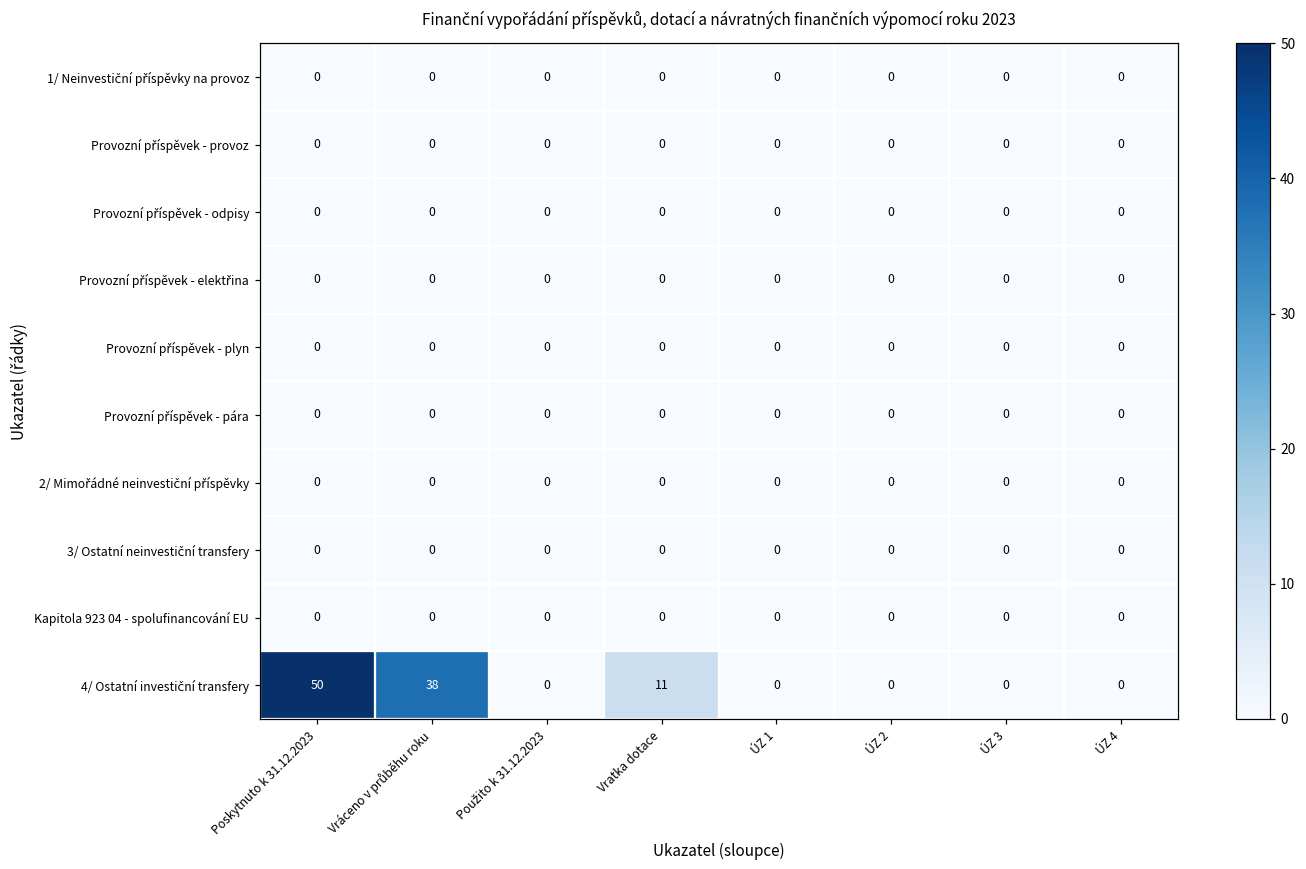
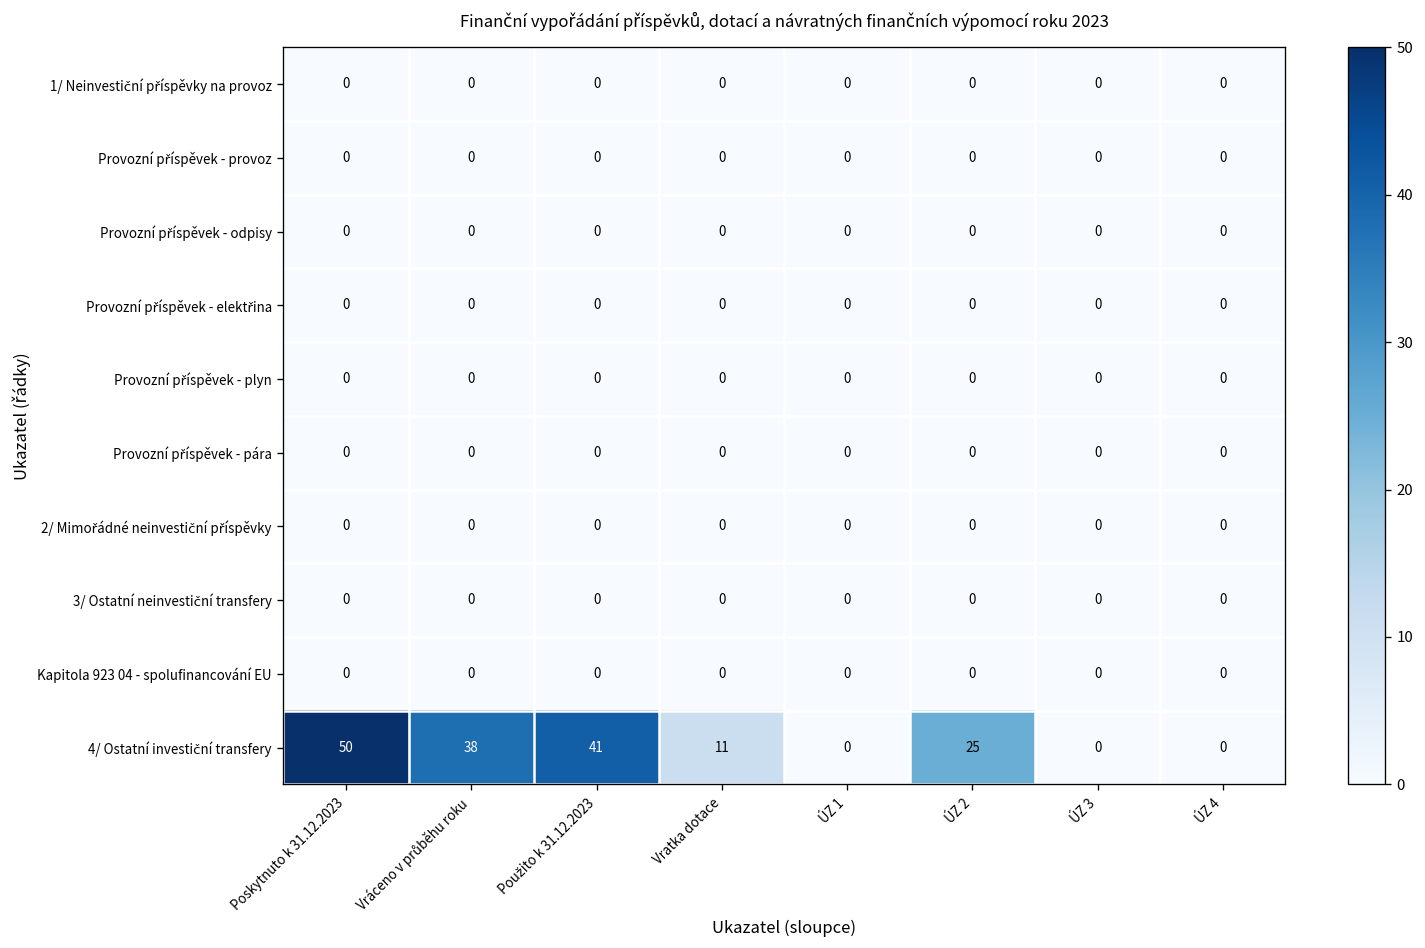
  {
    "1/ Neinvestiční příspěvky na provoz": {
      "Poskytnuto k 31.12.2023": 0,
      "Vráceno v průběhu roku": 0,
      "Použito k 31.12.2023": 0,
      "Vratka dotace": 0,
      "ÚZ 1": 0,
      "ÚZ 2": 0,
      "ÚZ 3": 0,
      "ÚZ 4": 0
    },
    "Provozní příspěvek - provoz": {
      "Poskytnuto k 31.12.2023": 0,
      "Vráceno v průběhu roku": 0,
      "Použito k 31.12.2023": 0,
      "Vratka dotace": 0,
      "ÚZ 1": 0,
      "ÚZ 2": 0,
      "ÚZ 3": 0,
      "ÚZ 4": 0
    },
    "Provozní příspěvek - odpisy": {
      "Poskytnuto k 31.12.2023": 0,
      "Vráceno v průběhu roku": 0,
      "Použito k 31.12.2023": 0,
      "Vratka dotace": 0,
      "ÚZ 1": 0,
      "ÚZ 2": 0,
      "ÚZ 3": 0,
      "ÚZ 4": 0
    },
    "Provozní příspěvek - elektřina": {
      "Poskytnuto k 31.12.2023": 0,
      "Vráceno v průběhu roku": 0,
      "Použito k 31.12.2023": 0,
      "Vratka dotace": 0,
      "ÚZ 1": 0,
      "ÚZ 2": 0,
      "ÚZ 3": 0,
      "ÚZ 4": 0
    },
    "Provozní příspěvek - plyn": {
      "Poskytnuto k 31.12.2023": 0,
      "Vráceno v průběhu roku": 0,
      "Použito k 31.12.2023": 0,
      "Vratka dotace": 0,
      "ÚZ 1": 0,
      "ÚZ 2": 0,
      "ÚZ 3": 0,
      "ÚZ 4": 0
    },
    "Provozní příspěvek - pára": {
      "Poskytnuto k 31.12.2023": 0,
      "Vráceno v průběhu roku": 0,
      "Použito k 31.12.2023": 0,
      "Vratka dotace": 0,
      "ÚZ 1": 0,
      "ÚZ 2": 0,
      "ÚZ 3": 0,
      "ÚZ 4": 0
    },
    "2/ Mimořádné neinvestiční příspěvky": {
      "Poskytnuto k 31.12.2023": 0,
      "Vráceno v průběhu roku": 0,
      "Použito k 31.12.2023": 0,
      "Vratka dotace": 0,
      "ÚZ 1": 0,
      "ÚZ 2": 0,
      "ÚZ 3": 0,
      "ÚZ 4": 0
    },
    "3/ Ostatní neinvestiční transfery": {
      "Poskytnuto k 31.12.2023": 0,
      "Vráceno v průběhu roku": 0,
      "Použito k 31.12.2023": 0,
      "Vratka dotace": 0,
      "ÚZ 1": 0,
      "ÚZ 2": 0,
      "ÚZ 3": 0,
      "ÚZ 4": 0
    },
    "Kapitola 923 04 - spolufinancování EU": {
      "Poskytnuto k 31.12.2023": 0,
      "Vráceno v průběhu roku": 0,
      "Použito k 31.12.2023": 0,
      "Vratka dotace": 0,
      "ÚZ 1": 0,
      "ÚZ 2": 0,
      "ÚZ 3": 0,
      "ÚZ 4": 0
    },
    "4/ Ostatní investiční transfery": {
      "Poskytnuto k 31.12.2023": 50,
      "Vráceno v průběhu roku": 38,
-     "Použito k 31.12.2023": 0,
+     "Použito k 31.12.2023": 41,
      "Vratka dotace": 11,
      "ÚZ 1": 0,
-     "ÚZ 2": 0,
+     "ÚZ 2": 25,
      "ÚZ 3": 0,
      "ÚZ 4": 0
    }
  }
